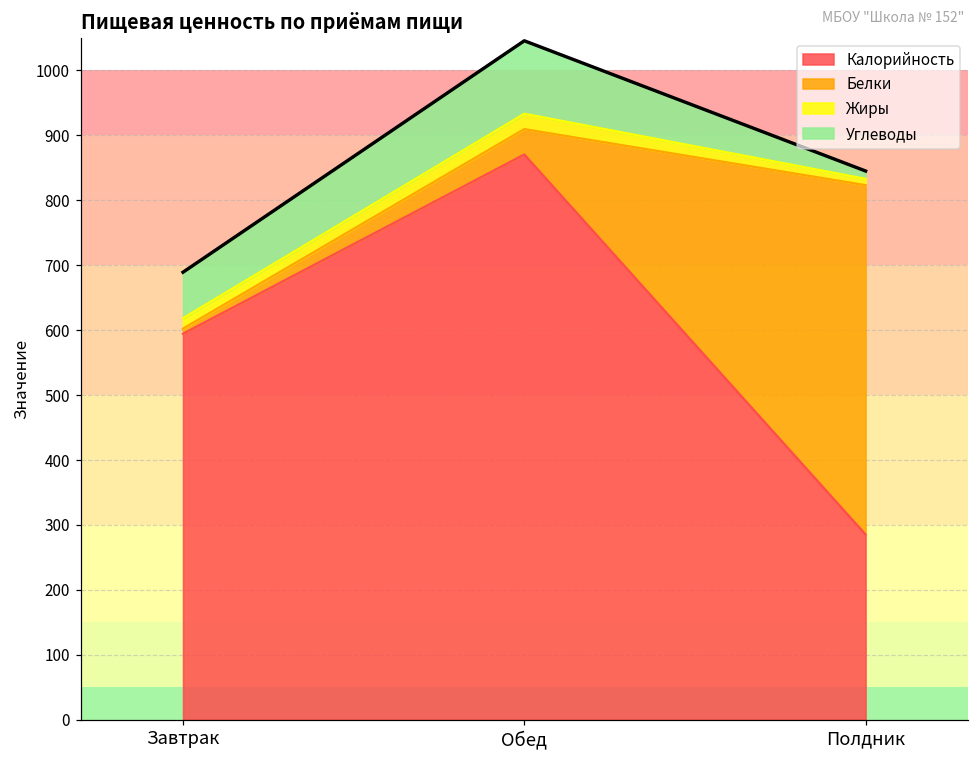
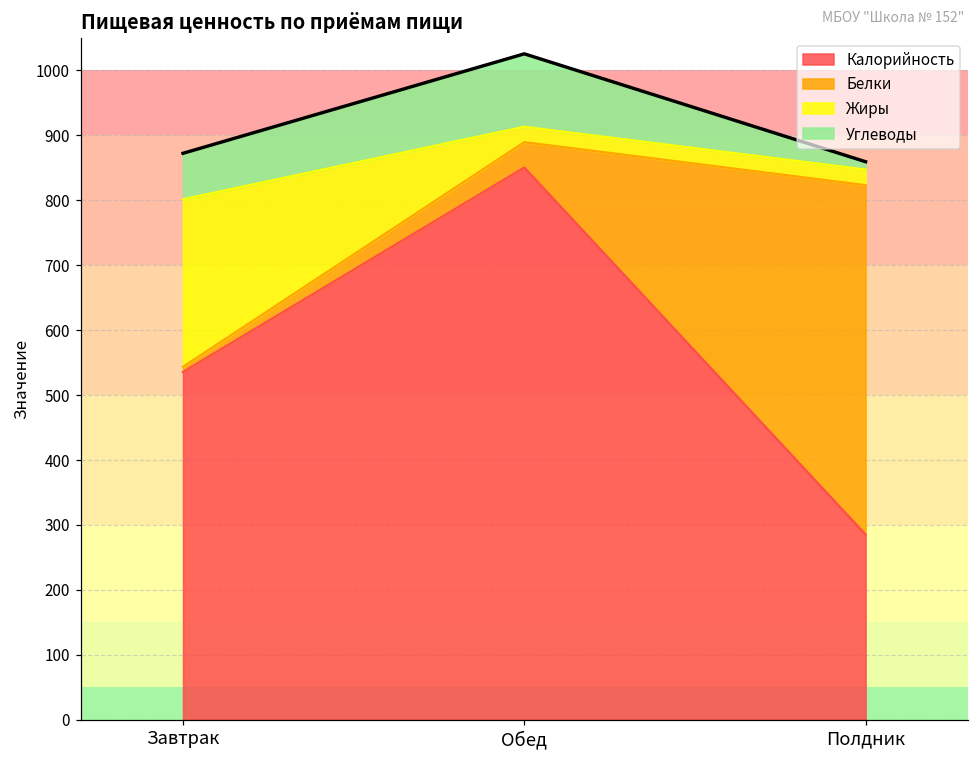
  {
    "Калорийность": {
-     "Завтрак": 590,
-     "Обед": 870,
+     "Завтрак": 540,
+     "Обед": 850,
      "Полдник": 290
    },
    "Белки": {
      "Завтрак": 10,
      "Обед": 40,
      "Полдник": 540
    },
    "Жиры": {
-     "Завтрак": 20,
+     "Завтрак": 260,
      "Обед": 20,
-     "Полдник": 10
+     "Полдник": 20
    },
    "Углеводы": {
      "Завтрак": 70,
      "Обед": 110,
      "Полдник": 10
    }
  }
